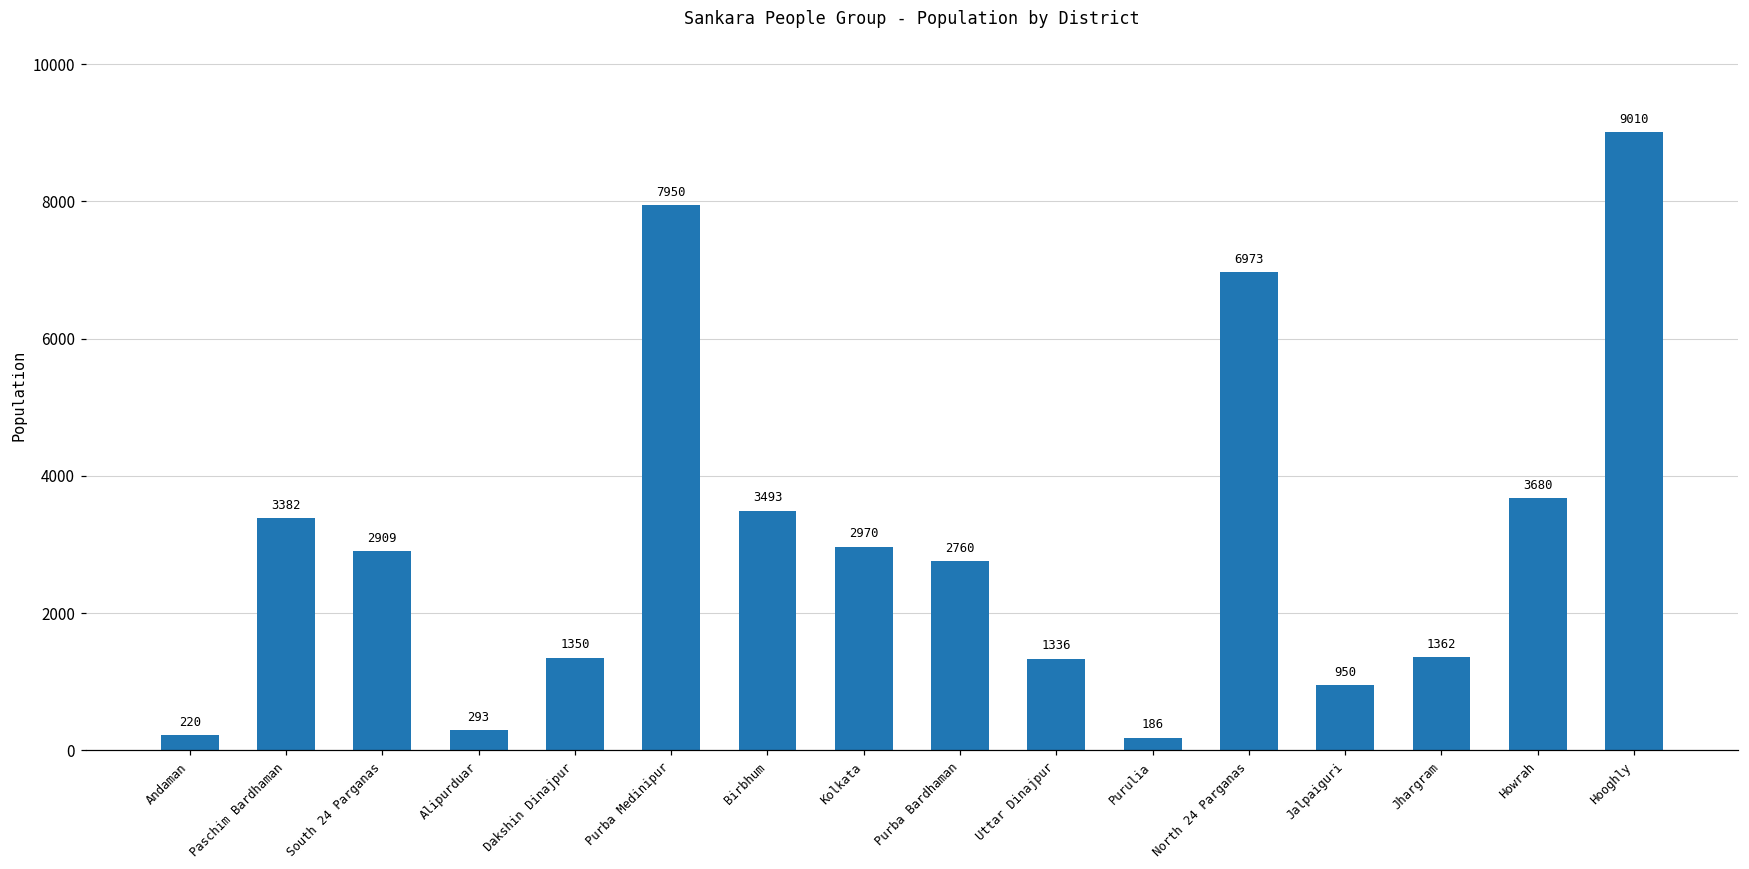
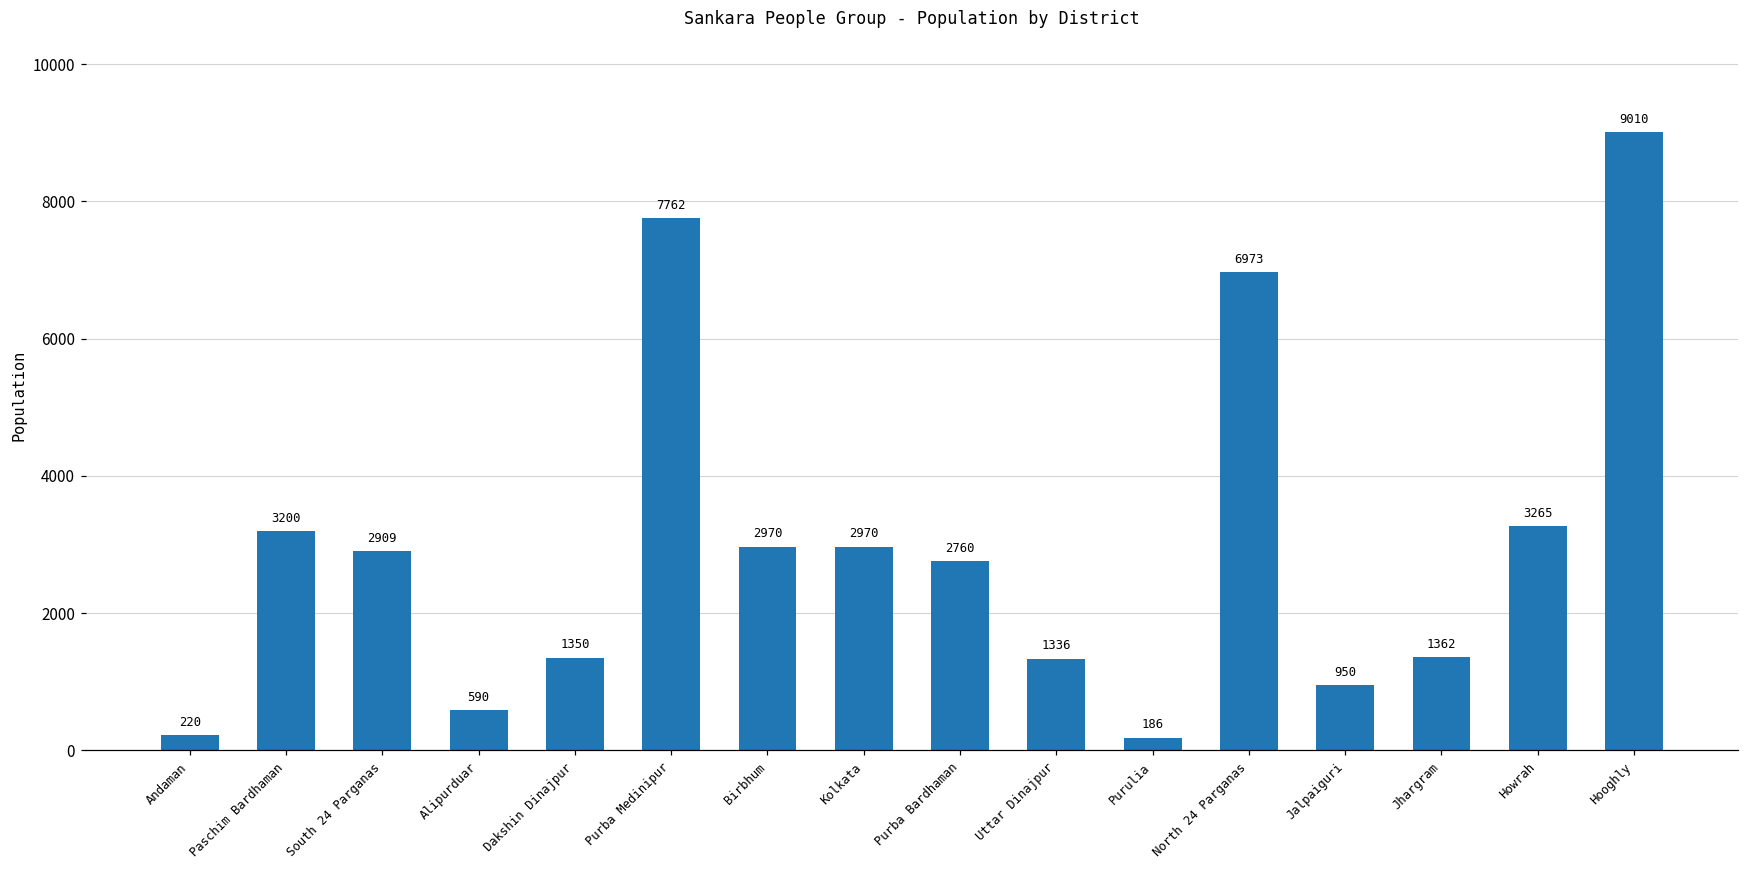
  {
    "Andaman": 220,
-   "Paschim Bardhaman": 3382,
+   "Paschim Bardhaman": 3200,
    "South 24 Parganas": 2909,
-   "Alipurduar": 293,
+   "Alipurduar": 590,
    "Dakshin Dinajpur": 1350,
-   "Purba Medinipur": 7950,
-   "Birbhum": 3493,
+   "Purba Medinipur": 7762,
+   "Birbhum": 2970,
    "Kolkata": 2970,
    "Purba Bardhaman": 2760,
    "Uttar Dinajpur": 1336,
    "Purulia": 186,
    "North 24 Parganas": 6973,
    "Jalpaiguri": 950,
    "Jhargram": 1362,
-   "Howrah": 3680,
+   "Howrah": 3265,
    "Hooghly": 9010
  }
